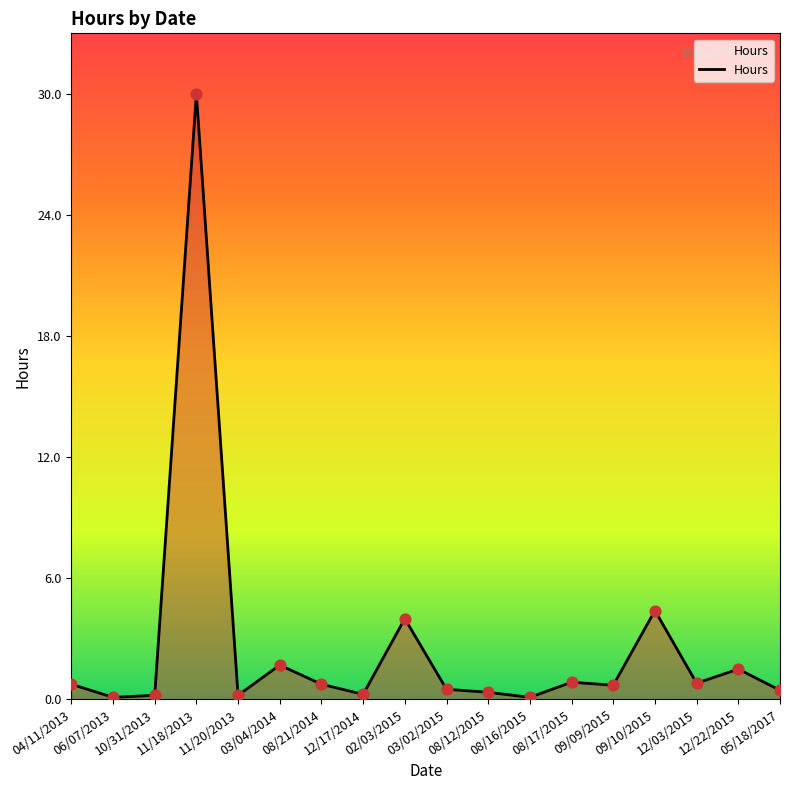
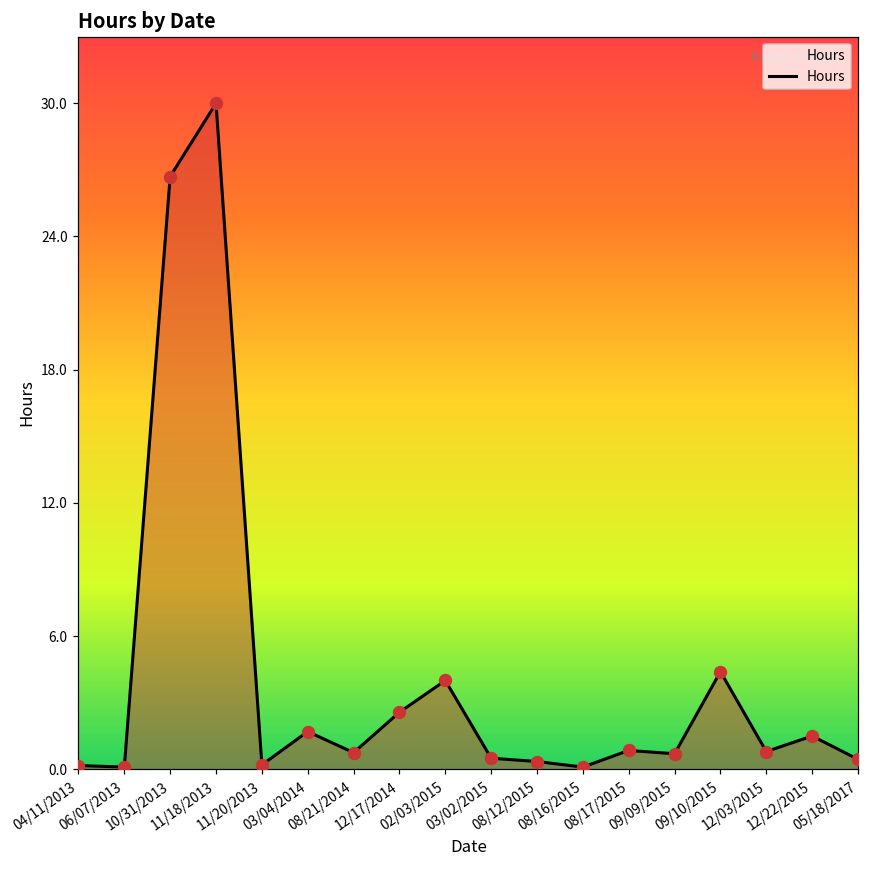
  {
-   "04/11/2013": 0.8,
+   "04/11/2013": 0.2,
    "06/07/2013": 0.1,
-   "10/31/2013": 0.2,
+   "10/31/2013": 26.7,
    "11/18/2013": 30.0,
    "11/20/2013": 0.2,
    "03/04/2014": 1.7,
    "08/21/2014": 0.8,
-   "12/17/2014": 0.3,
+   "12/17/2014": 2.6,
    "02/03/2015": 4.0,
    "03/02/2015": 0.5,
    "08/12/2015": 0.4,
    "08/16/2015": 0.1,
    "08/17/2015": 0.9,
    "09/09/2015": 0.7,
    "09/10/2015": 4.4,
    "12/03/2015": 0.8,
    "12/22/2015": 1.5,
    "05/18/2017": 0.5
  }
